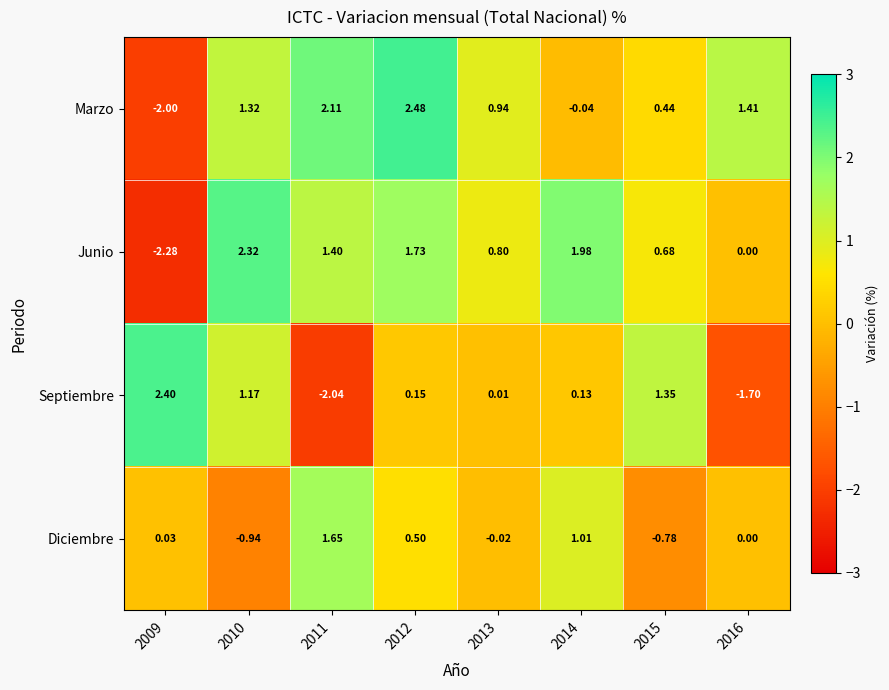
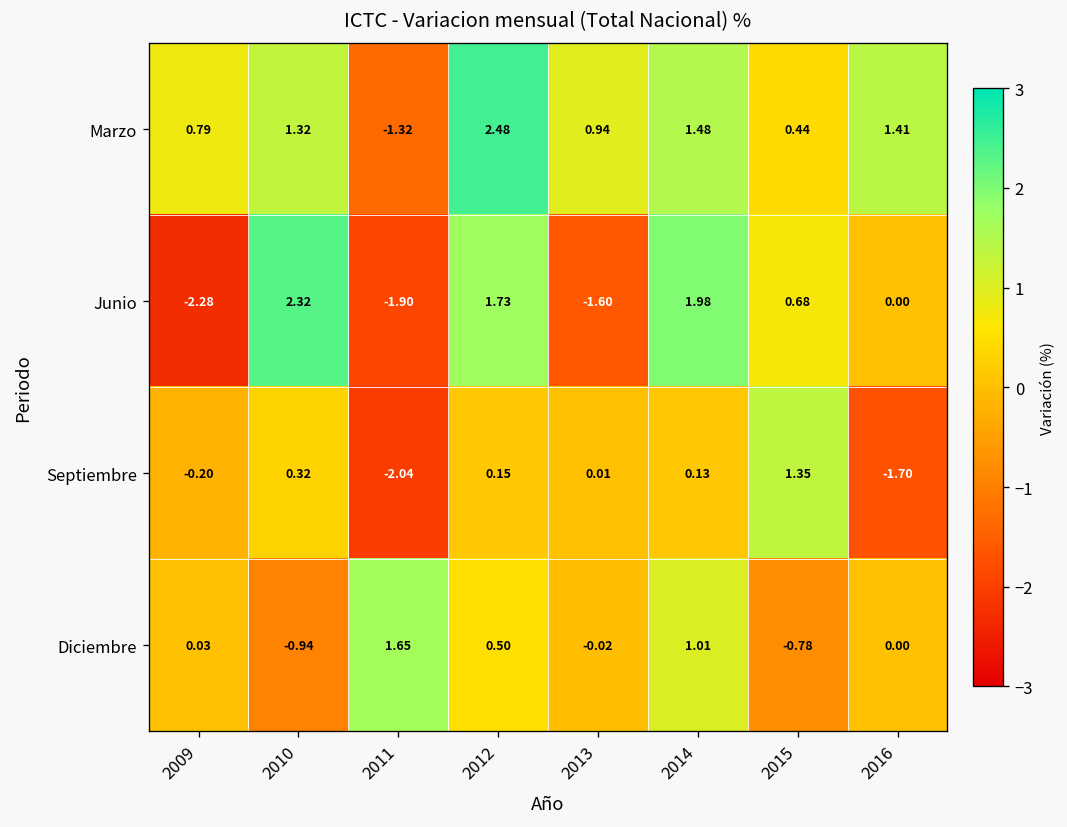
  {
    "Marzo": {
-     "2009": -2.00,
+     "2009": 0.79,
      "2010": 1.32,
-     "2011": 2.11,
+     "2011": -1.32,
      "2012": 2.48,
      "2013": 0.94,
-     "2014": -0.04,
+     "2014": 1.48,
      "2015": 0.44,
      "2016": 1.41
    },
    "Junio": {
      "2009": -2.28,
      "2010": 2.32,
-     "2011": 1.40,
+     "2011": -1.90,
      "2012": 1.73,
-     "2013": 0.80,
+     "2013": -1.60,
      "2014": 1.98,
      "2015": 0.68,
      "2016": 0.00
    },
    "Septiembre": {
-     "2009": 2.40,
-     "2010": 1.17,
+     "2009": -0.20,
+     "2010": 0.32,
      "2011": -2.04,
      "2012": 0.15,
      "2013": 0.01,
      "2014": 0.13,
      "2015": 1.35,
      "2016": -1.70
    },
    "Diciembre": {
      "2009": 0.03,
      "2010": -0.94,
      "2011": 1.65,
      "2012": 0.50,
      "2013": -0.02,
      "2014": 1.01,
      "2015": -0.78,
      "2016": 0.00
    }
  }
